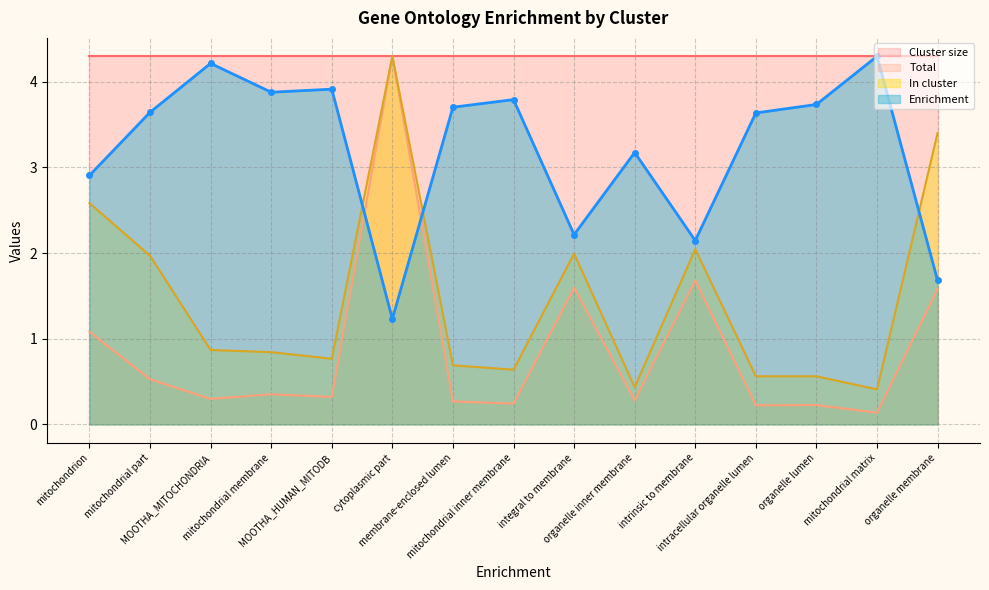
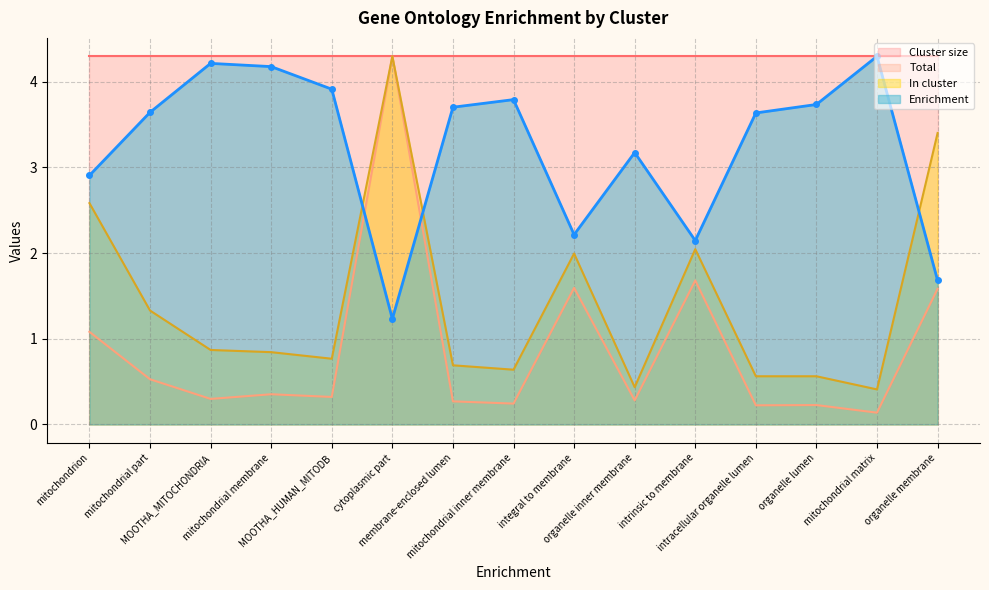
  {
    "In cluster": {
      "mitochondrion": 2.6,
-     "mitochondrial part": 2.0,
+     "mitochondrial part": 1.3,
      "MOOTHA_MITOCHONDRIA": 0.9,
      "mitochondrial membrane": 0.8,
      "MOOTHA_HUMAN_MITODB": 0.8,
      "membrane-enclosed lumen": 0.7,
      "mitochondrial inner membrane": 0.6,
      "integral to membrane": 2.0,
      "organelle inner membrane": 0.4,
      "intrinsic to membrane": 2.0,
      "intracellular organelle lumen": 0.6,
      "organelle lumen": 0.6,
      "mitochondrial matrix": 0.4,
      "organelle membrane": 3.4
    },
    "Enrichment": {
      "mitochondrion": 2.9,
      "mitochondrial part": 3.6,
      "MOOTHA_MITOCHONDRIA": 4.2,
-     "mitochondrial membrane": 3.9,
+     "mitochondrial membrane": 4.2,
      "MOOTHA_HUMAN_MITODB": 3.9,
      "cytoplasmic part": 1.2,
      "membrane-enclosed lumen": 3.7,
      "mitochondrial inner membrane": 3.8,
      "integral to membrane": 2.2,
      "organelle inner membrane": 3.2,
      "intrinsic to membrane": 2.1,
      "intracellular organelle lumen": 3.6,
      "organelle lumen": 3.7,
      "organelle membrane": 1.7
    }
  }
